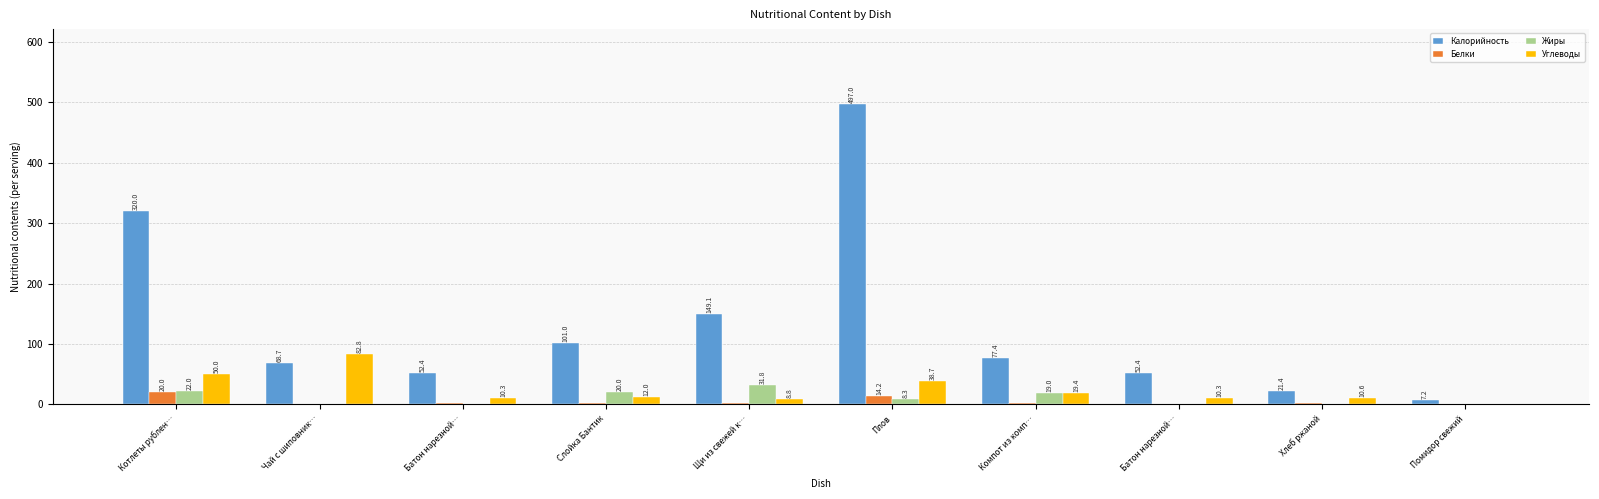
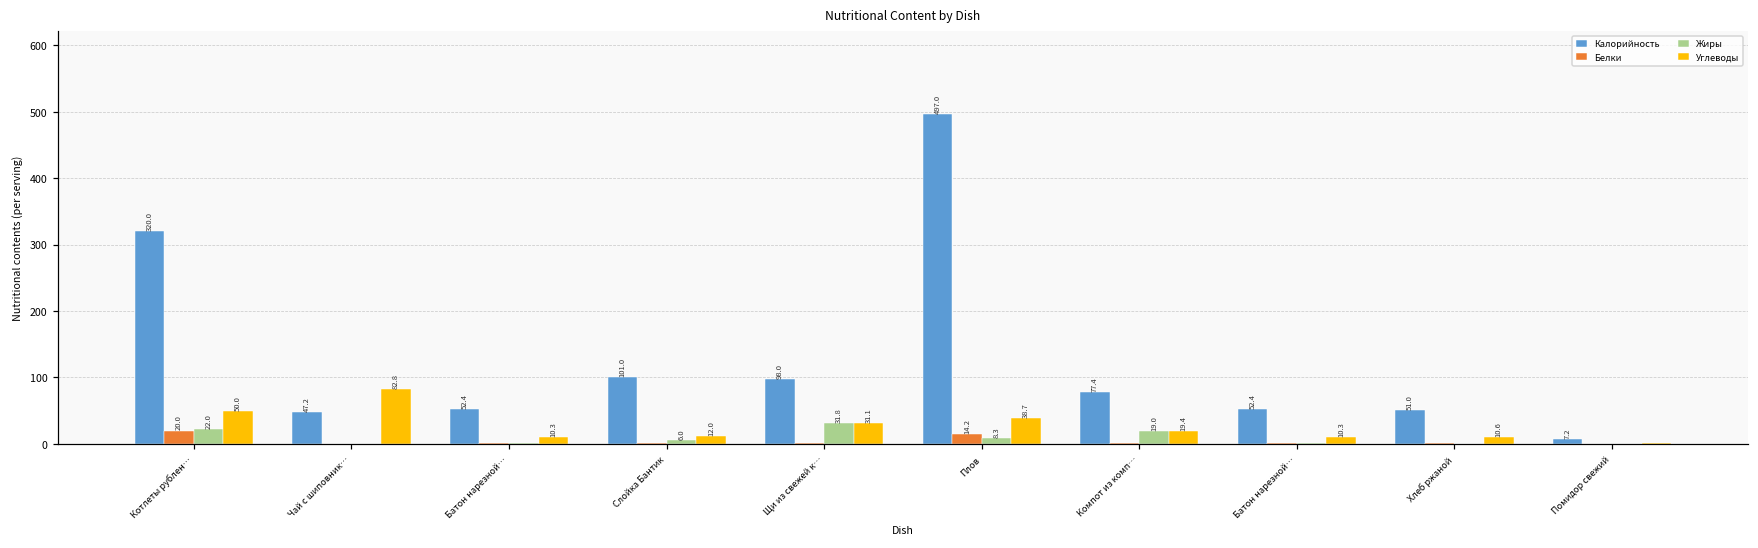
  {
    "Калорийность": {
      "Котлеты рублен…": 320.0,
-     "Чай с шиповник…": 68.7,
+     "Чай с шиповник…": 47.2,
      "Слойка Бантик": 101.0,
-     "Щи из свежей к…": 149.1,
+     "Щи из свежей к…": 98.0,
      "Плов": 497.0,
      "Компот из комп…": 77.4,
-     "Хлеб ржаной": 21.4,
+     "Хлеб ржаной": 51.0,
      "Помидор свежий": 7.2
    },
    "Белки": {
      "Котлеты рублен…": 20.0,
      "Плов": 14.2
    },
    "Жиры": {
      "Котлеты рублен…": 22.0,
-     "Слойка Бантик": 20.0,
+     "Слойка Бантик": 6.0,
      "Щи из свежей к…": 31.8,
      "Плов": 8.3,
      "Компот из комп…": 19.0
    },
    "Углеводы": {
      "Котлеты рублен…": 50.0,
      "Чай с шиповник…": 82.8,
      "Слойка Бантик": 12.0,
-     "Щи из свежей к…": 8.8,
+     "Щи из свежей к…": 31.1,
      "Плов": 38.7,
      "Компот из комп…": 19.4,
      "Хлеб ржаной": 10.6
    }
  }
